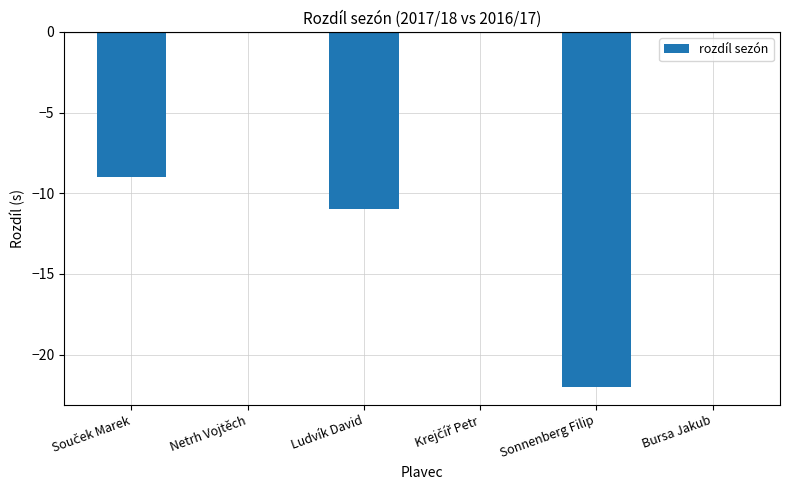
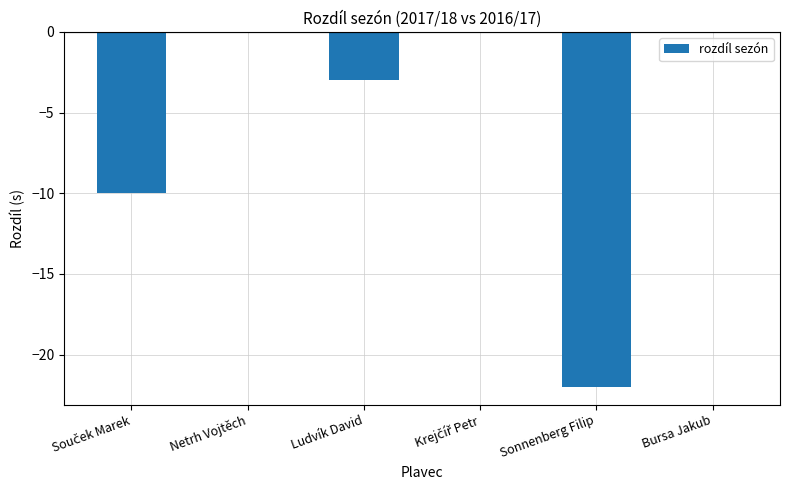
  {
-   "Souček Marek": -9,
+   "Souček Marek": -10,
    "Netrh Vojtěch": 0,
-   "Ludvík David": -11,
+   "Ludvík David": -3,
    "Krejčíř Petr": 0,
    "Sonnenberg Filip": -22,
    "Bursa Jakub": 0
  }
